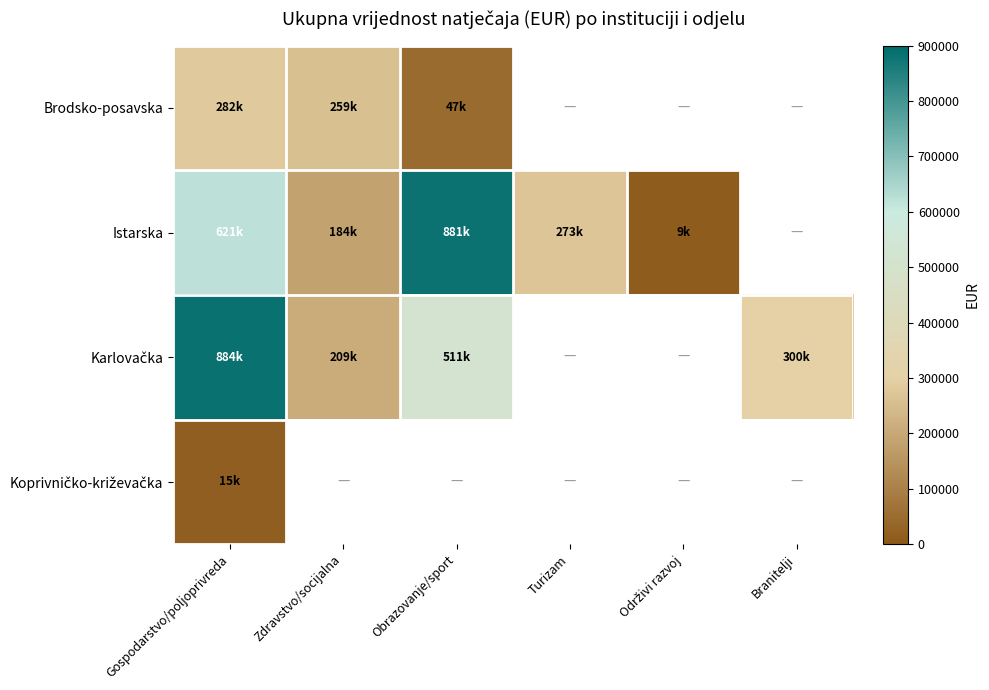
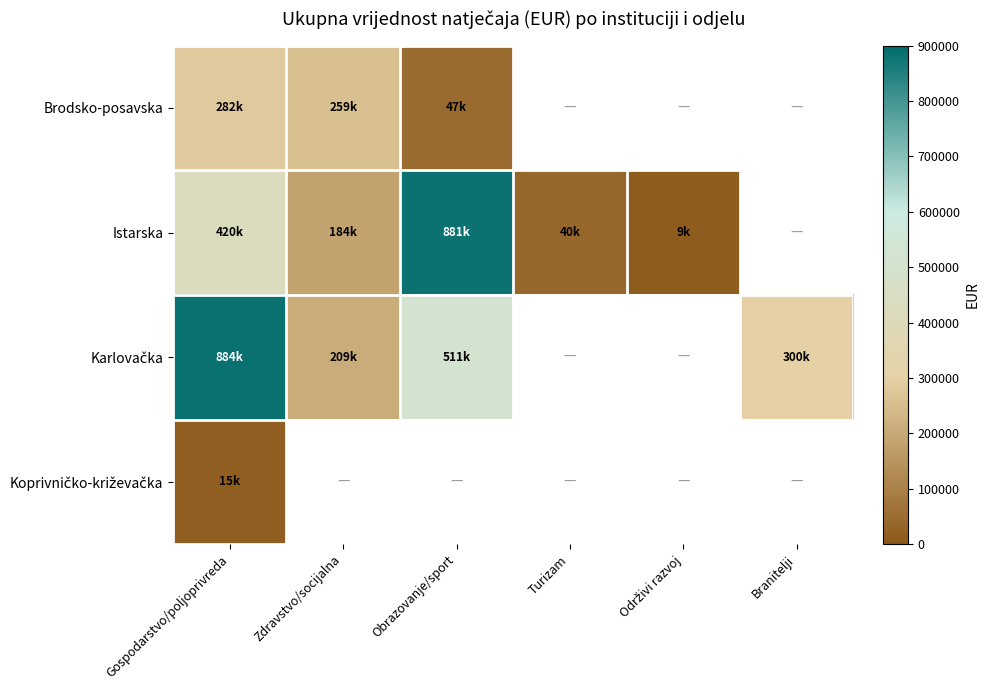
  {
    "Brodsko-posavska": {
      "Gospodarstvo/poljoprivreda": "282k",
      "Zdravstvo/socijalna": "259k",
      "Obrazovanje/sport": "47k"
    },
    "Istarska": {
-     "Gospodarstvo/poljoprivreda": "621k",
+     "Gospodarstvo/poljoprivreda": "420k",
      "Zdravstvo/socijalna": "184k",
      "Obrazovanje/sport": "881k",
-     "Turizam": "273k",
+     "Turizam": "40k",
      "Održivi razvoj": "9k"
    },
    "Karlovačka": {
      "Gospodarstvo/poljoprivreda": "884k",
      "Zdravstvo/socijalna": "209k",
      "Obrazovanje/sport": "511k",
      "Branitelji": "300k"
    },
    "Koprivničko-križevačka": {
      "Gospodarstvo/poljoprivreda": "15k"
    }
  }
